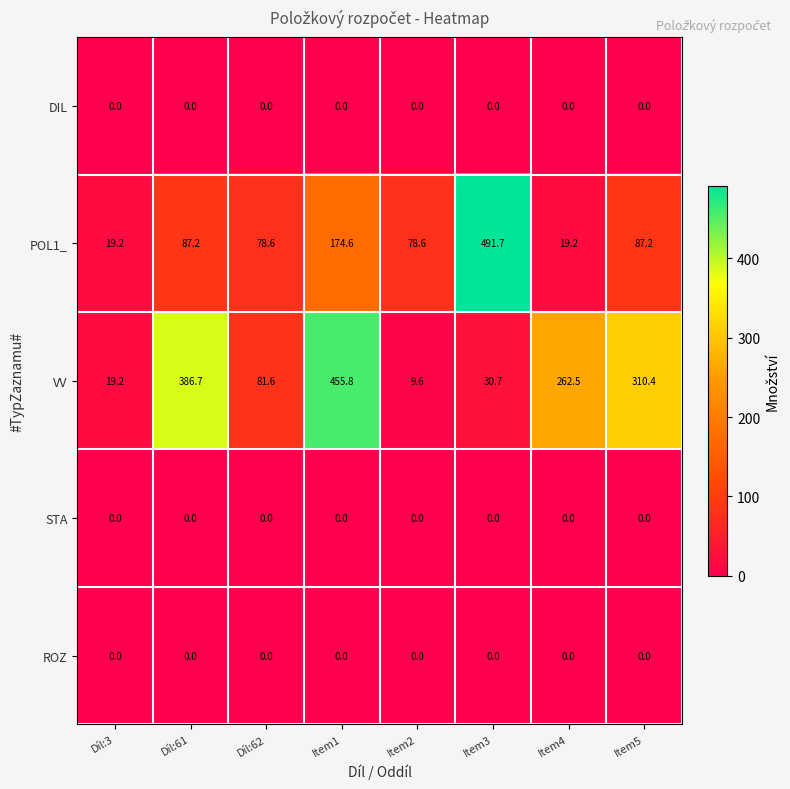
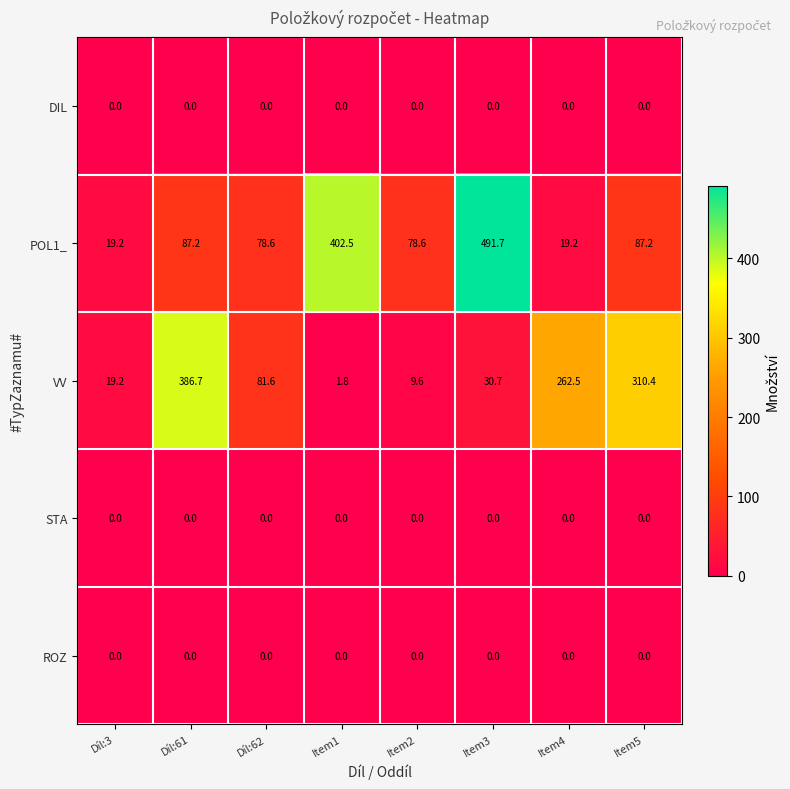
  {
    "DIL": {
      "Díl:3": 0.0,
      "Díl:61": 0.0,
      "Díl:62": 0.0,
      "Item1": 0.0,
      "Item2": 0.0,
      "Item3": 0.0,
      "Item4": 0.0,
      "Item5": 0.0
    },
    "POL1_": {
      "Díl:3": 19.2,
      "Díl:61": 87.2,
      "Díl:62": 78.6,
-     "Item1": 174.6,
+     "Item1": 402.5,
      "Item2": 78.6,
      "Item3": 491.7,
      "Item4": 19.2,
      "Item5": 87.2
    },
    "VV": {
      "Díl:3": 19.2,
      "Díl:61": 386.7,
      "Díl:62": 81.6,
-     "Item1": 455.8,
+     "Item1": 1.8,
      "Item2": 9.6,
      "Item3": 30.7,
      "Item4": 262.5,
      "Item5": 310.4
    },
    "STA": {
      "Díl:3": 0.0,
      "Díl:61": 0.0,
      "Díl:62": 0.0,
      "Item1": 0.0,
      "Item2": 0.0,
      "Item3": 0.0,
      "Item4": 0.0,
      "Item5": 0.0
    },
    "ROZ": {
      "Díl:3": 0.0,
      "Díl:61": 0.0,
      "Díl:62": 0.0,
      "Item1": 0.0,
      "Item2": 0.0,
      "Item3": 0.0,
      "Item4": 0.0,
      "Item5": 0.0
    }
  }
